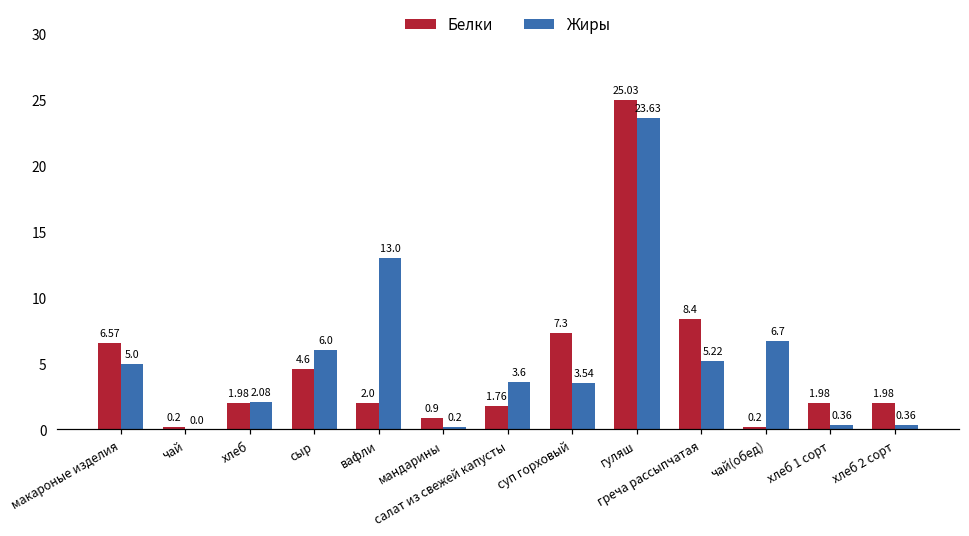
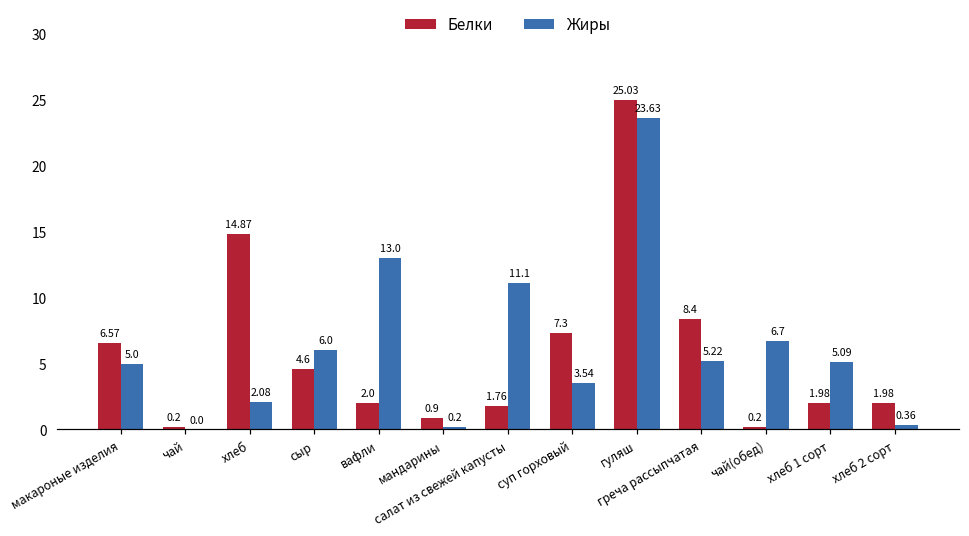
  {
    "Белки": {
      "макароные изделия": 6.57,
      "чай": 0.2,
-     "хлеб": 1.98,
+     "хлеб": 14.87,
      "сыр": 4.6,
      "вафли": 2.0,
      "мандарины": 0.9,
      "салат из свежей капусты": 1.76,
      "суп горховый": 7.3,
      "гуляш": 25.03,
      "греча рассыпчатая": 8.4,
      "чай(обед)": 0.2,
      "хлеб 1 сорт": 1.98,
      "хлеб 2 сорт": 1.98
    },
    "Жиры": {
      "макароные изделия": 5.0,
      "чай": 0.0,
      "хлеб": 2.08,
      "сыр": 6.0,
      "вафли": 13.0,
      "мандарины": 0.2,
-     "салат из свежей капусты": 3.6,
+     "салат из свежей капусты": 11.1,
      "суп горховый": 3.54,
      "гуляш": 23.63,
      "греча рассыпчатая": 5.22,
      "чай(обед)": 6.7,
-     "хлеб 1 сорт": 0.36,
+     "хлеб 1 сорт": 5.09,
      "хлеб 2 сорт": 0.36
    }
  }
